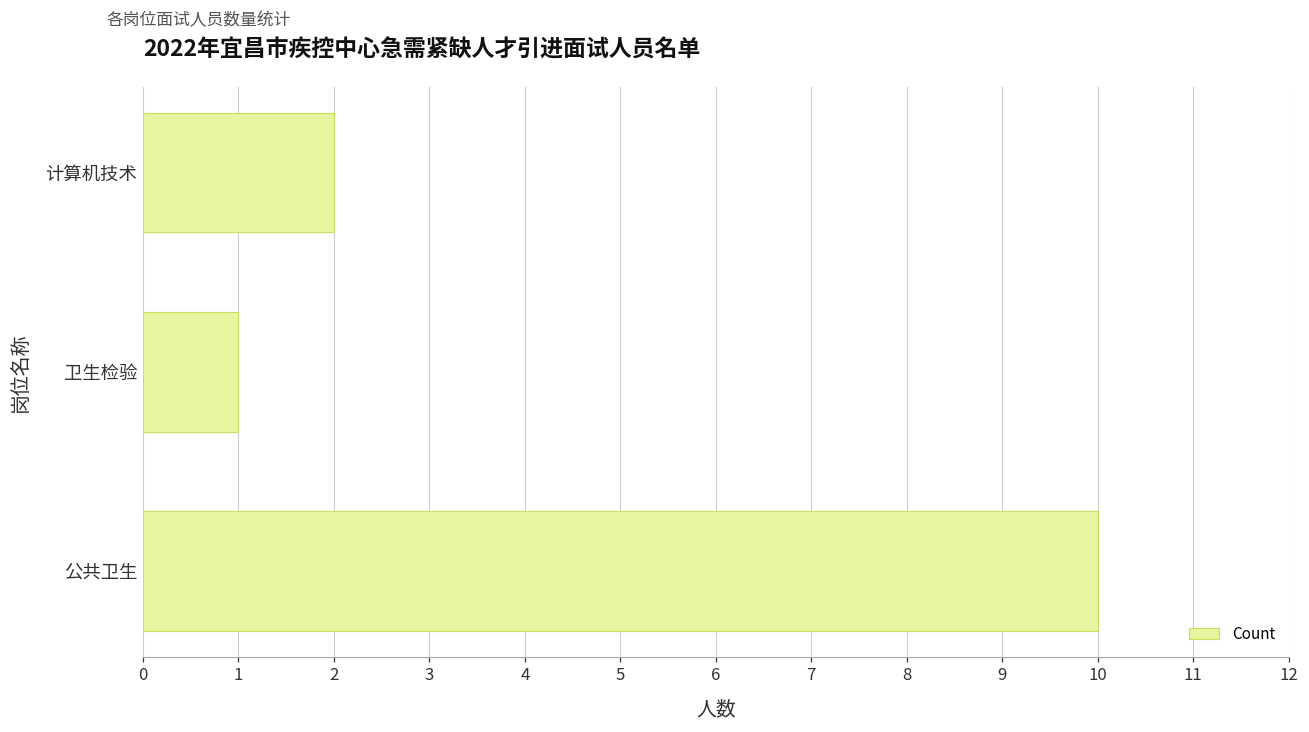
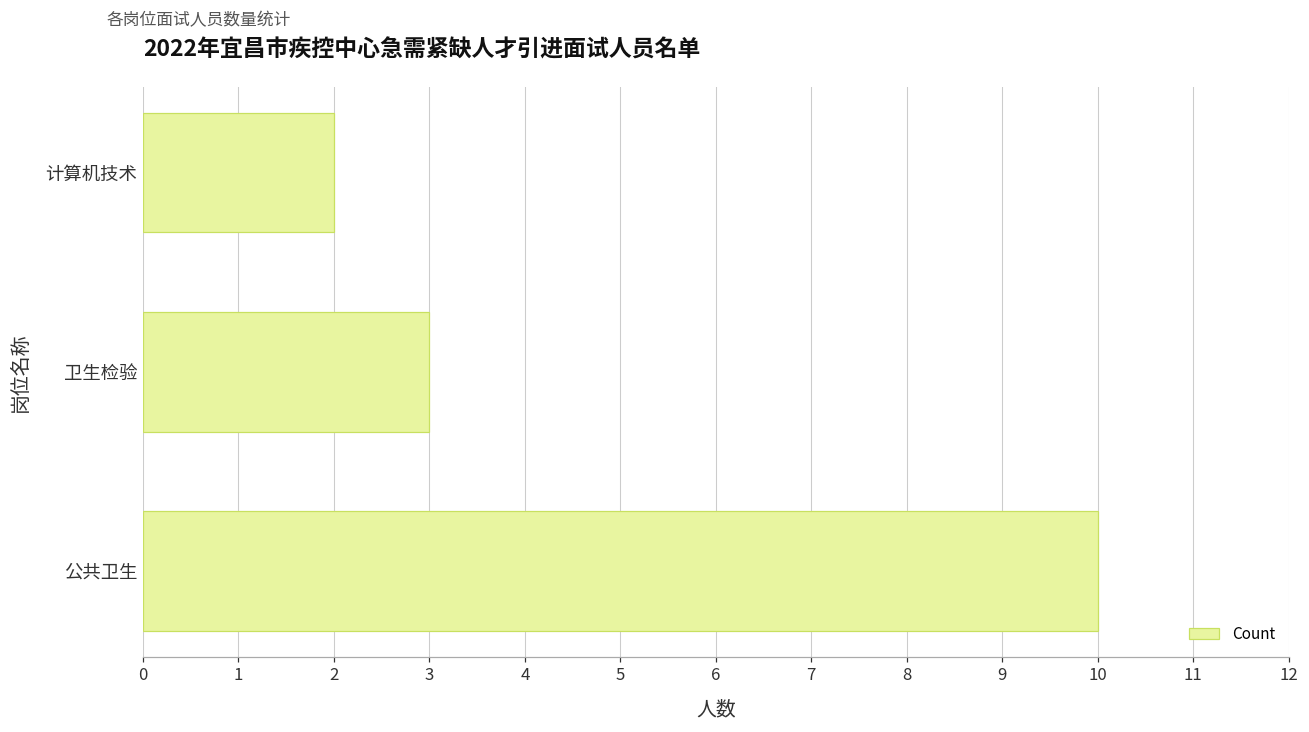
  {
    "计算机技术": 2,
-   "卫生检验": 1,
+   "卫生检验": 3,
    "公共卫生": 10
  }
